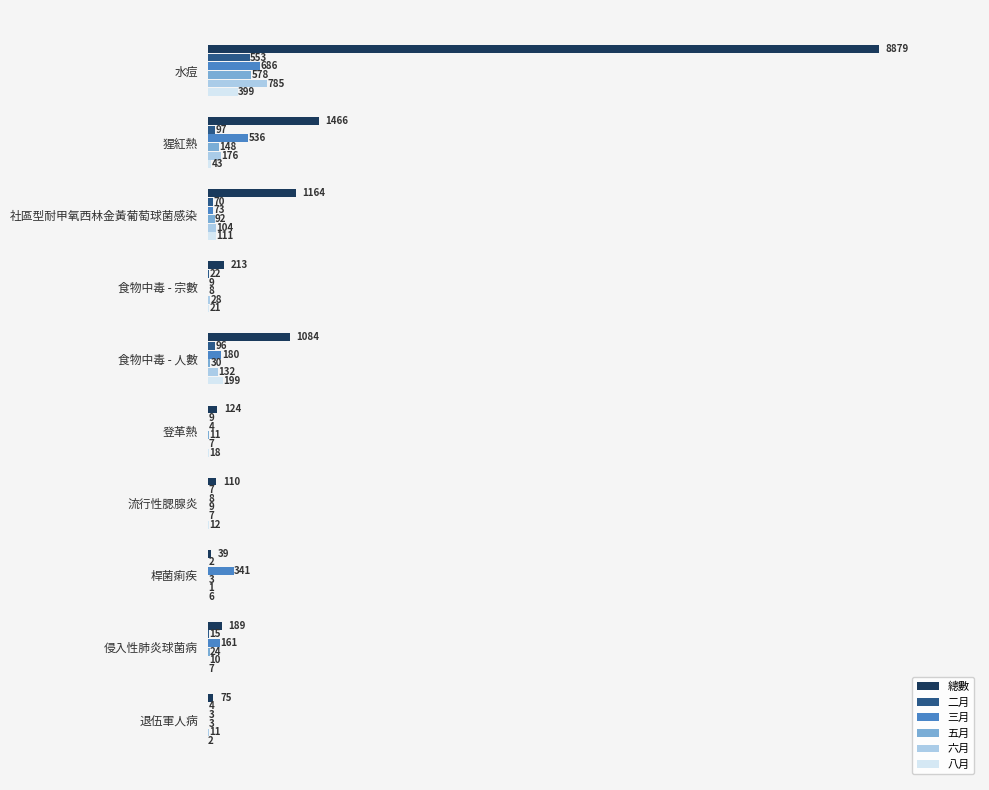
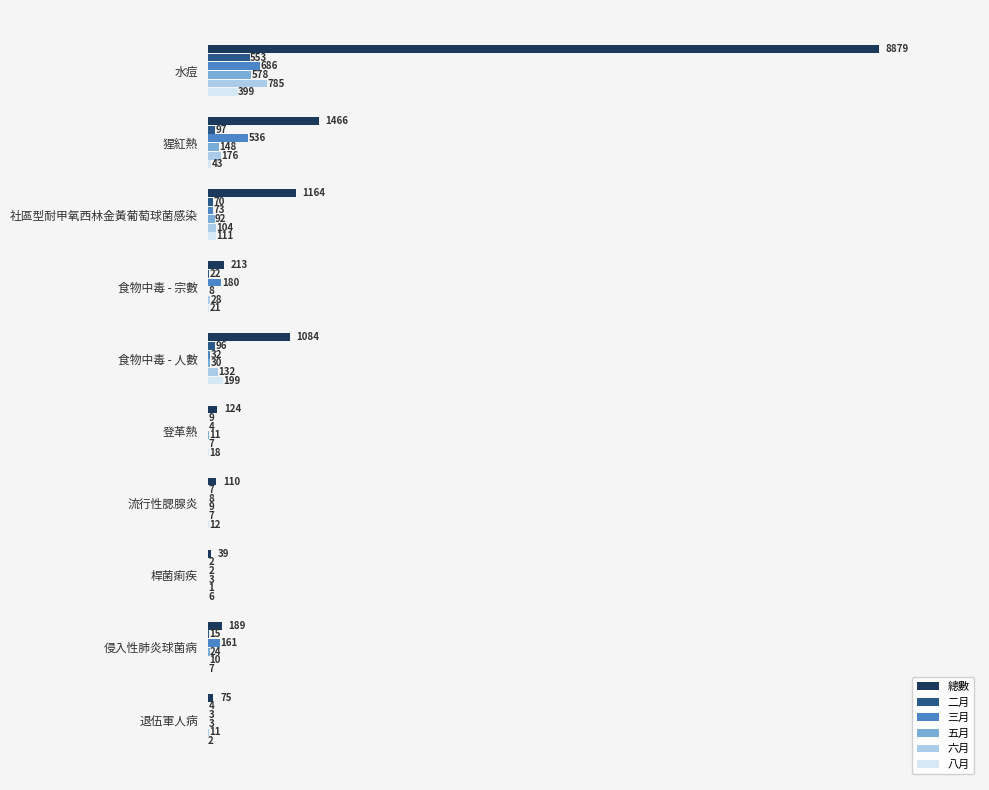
  {
    "三月": {
      "水痘": 686,
      "猩紅熱": 536,
      "社區型耐甲氧西林金黃葡萄球菌感染": 73,
-     "食物中毒 - 宗數": 9,
-     "食物中毒 - 人數": 180,
+     "食物中毒 - 宗數": 180,
+     "食物中毒 - 人數": 32,
      "登革熱": 4,
      "流行性腮腺炎": 8,
-     "桿菌痢疾": 341,
+     "桿菌痢疾": 2,
      "侵入性肺炎球菌病": 161,
      "退伍軍人病": 3
    }
  }
